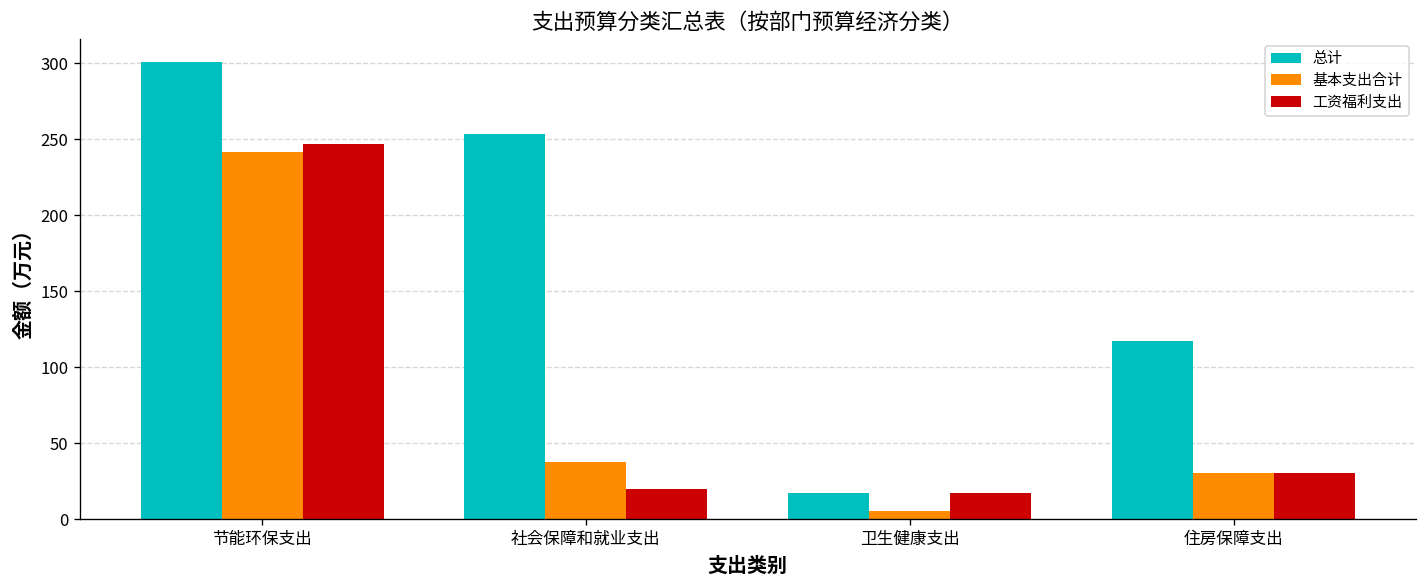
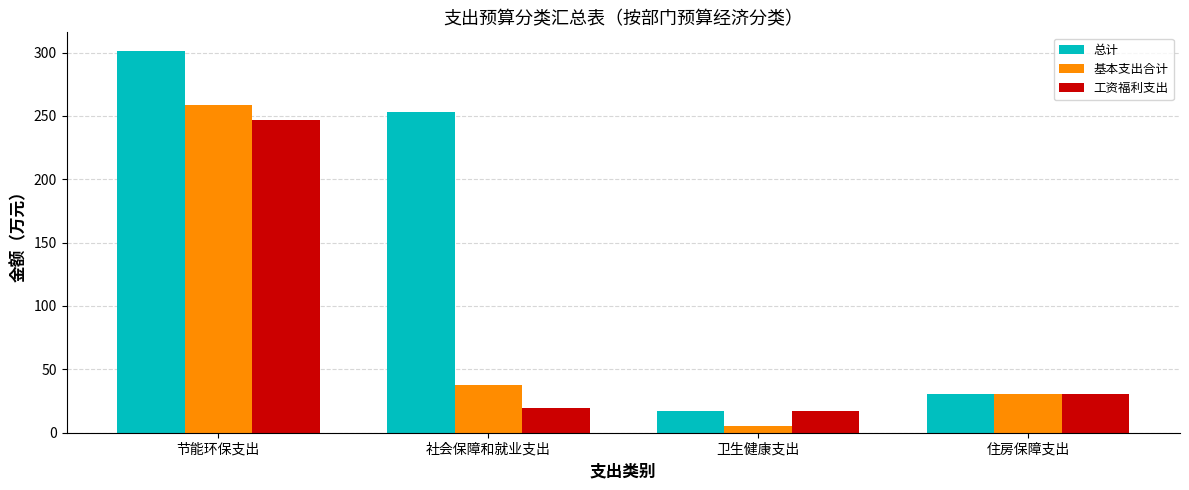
  {
    "总计": {
      "节能环保支出": 301,
      "社会保障和就业支出": 253,
      "卫生健康支出": 17,
-     "住房保障支出": 117
+     "住房保障支出": 30
    },
    "基本支出合计": {
-     "节能环保支出": 242,
+     "节能环保支出": 259,
      "社会保障和就业支出": 38,
      "卫生健康支出": 6,
      "住房保障支出": 30
    },
    "工资福利支出": {
      "节能环保支出": 247,
      "社会保障和就业支出": 20,
      "卫生健康支出": 17,
      "住房保障支出": 30
    }
  }
